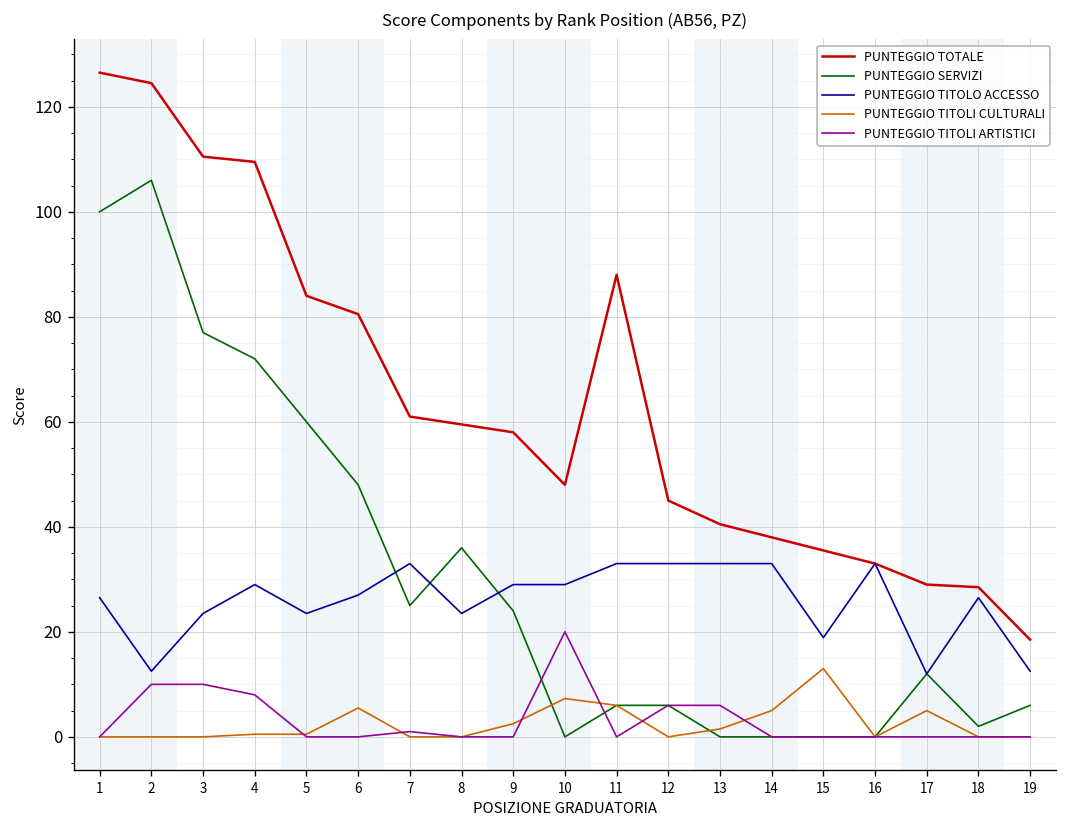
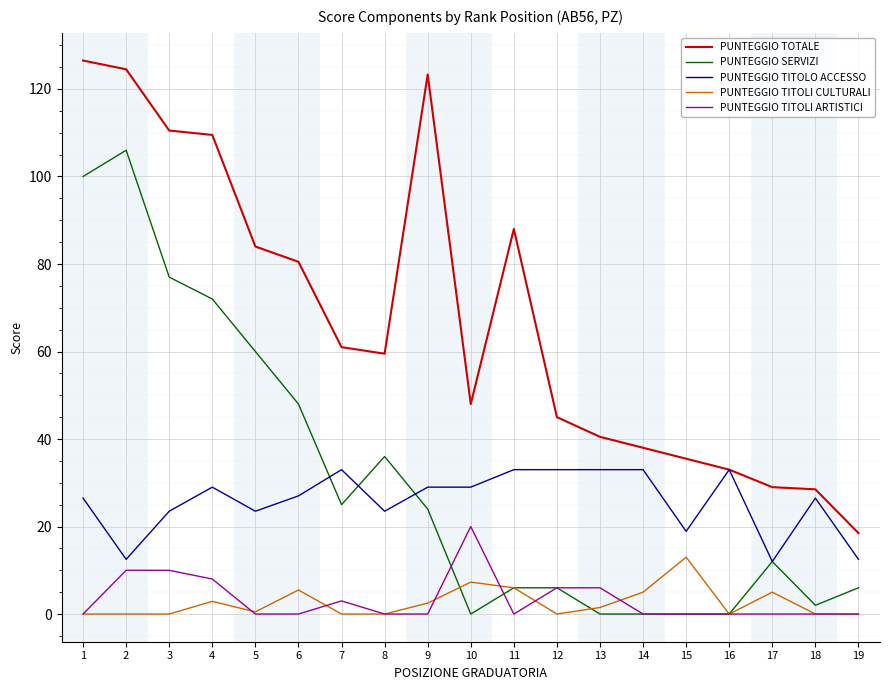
  {
    "PUNTEGGIO TOTALE": {
      "1": 127,
      "2": 125,
      "3": 111,
      "4": 110,
      "5": 84,
      "6": 81,
      "7": 61,
      "8": 60,
-     "9": 58,
+     "9": 123,
      "10": 48,
      "11": 88,
      "12": 45,
      "13": 41,
      "14": 38,
      "15": 36,
      "17": 29,
      "18": 29,
      "19": 19
    },
    "PUNTEGGIO SERVIZI": {
      "1": 100,
      "2": 106,
      "3": 77,
      "4": 72,
      "5": 60,
      "6": 48,
      "7": 25,
      "8": 36,
      "9": 24,
      "10": 0,
      "13": 0,
      "18": 2,
      "19": 6
    },
    "PUNTEGGIO TITOLO ACCESSO": {
      "1": 27,
      "2": 13,
      "3": 24,
      "4": 29,
      "5": 24,
      "6": 27,
      "7": 33,
      "8": 24,
      "9": 29,
      "10": 29,
      "11": 33,
      "12": 33,
      "13": 33,
      "14": 33,
      "15": 19,
      "18": 27,
      "19": 13
    },
    "PUNTEGGIO TITOLI CULTURALI": {
      "2": 0,
      "3": 0,
-     "4": 1,
+     "4": 3,
      "6": 6,
      "7": 0,
      "9": 3,
      "10": 7,
      "12": 0,
      "13": 2,
      "14": 5,
      "15": 13,
      "17": 5
    },
    "PUNTEGGIO TITOLI ARTISTICI": {
      "2": 10,
      "3": 10,
      "4": 8,
      "6": 0,
-     "7": 1,
+     "7": 3,
      "9": 0,
      "10": 20,
      "11": 0,
      "13": 6,
      "17": 0
    }
  }
